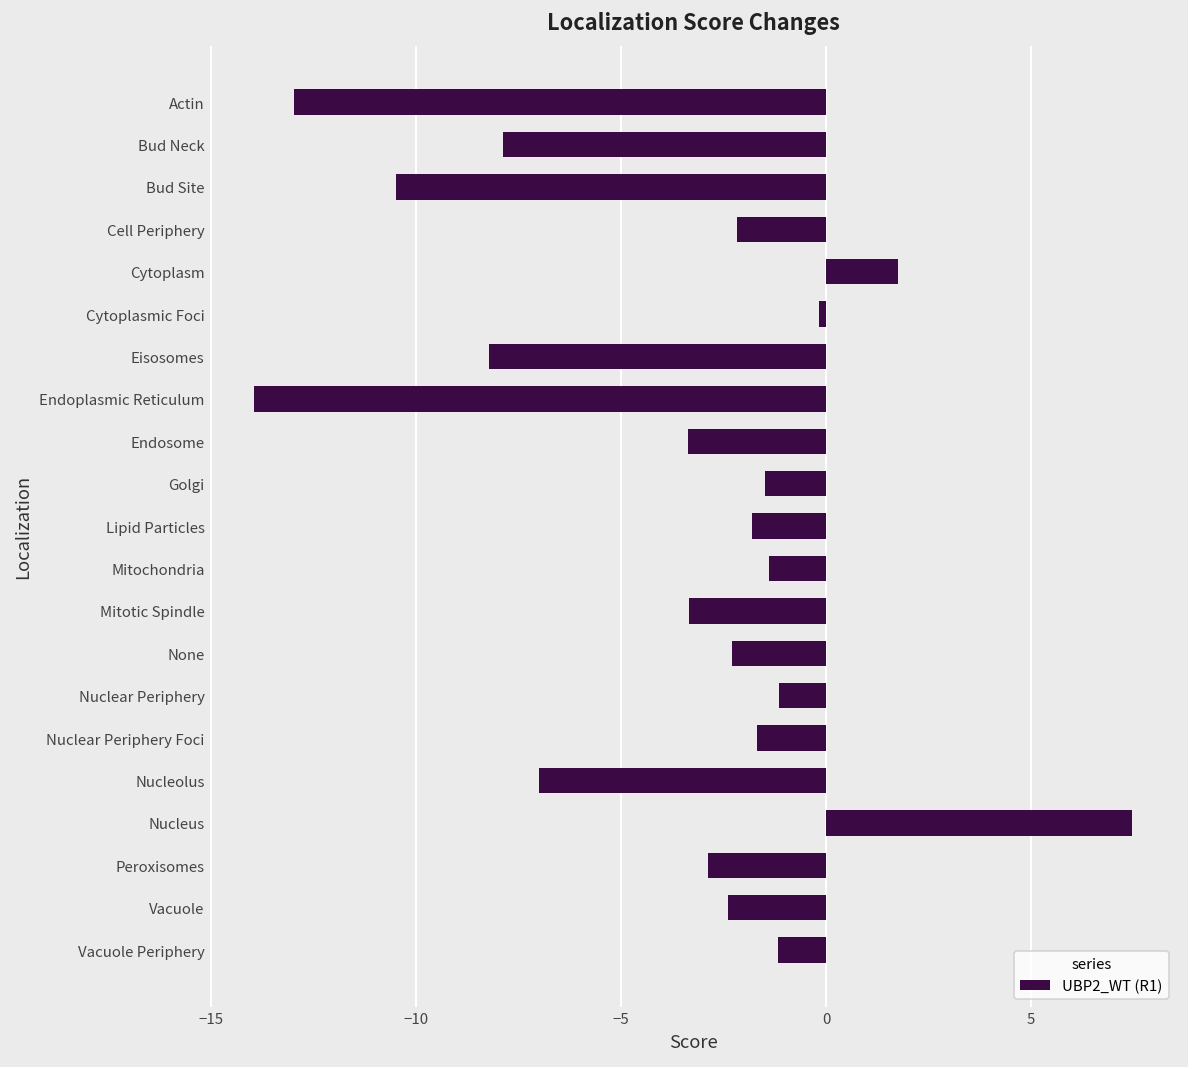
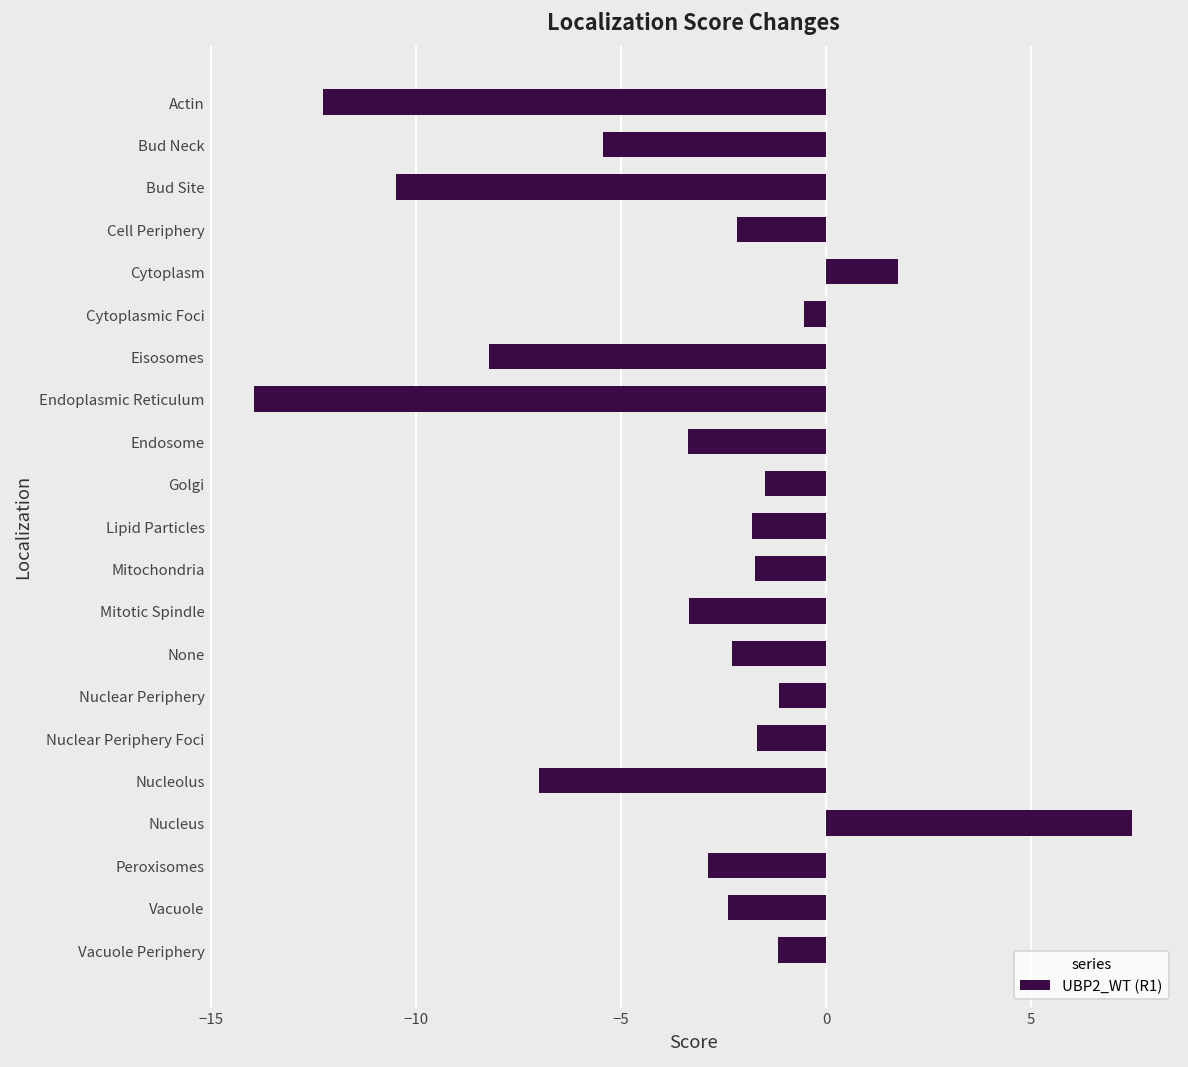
  {
-   "Actin": -13.0,
-   "Bud Neck": -7.9,
+   "Actin": -12.3,
+   "Bud Neck": -5.4,
    "Bud Site": -10.5,
    "Cell Periphery": -2.2,
    "Cytoplasm": 1.8,
-   "Cytoplasmic Foci": -0.2,
+   "Cytoplasmic Foci": -0.5,
    "Eisosomes": -8.2,
    "Endoplasmic Reticulum": -14.0,
    "Endosome": -3.4,
    "Golgi": -1.5,
    "Lipid Particles": -1.8,
-   "Mitochondria": -1.4,
+   "Mitochondria": -1.7,
    "Mitotic Spindle": -3.4,
    "None": -2.3,
    "Nuclear Periphery": -1.1,
    "Nuclear Periphery Foci": -1.7,
    "Nucleolus": -7.0,
    "Nucleus": 7.5,
    "Peroxisomes": -2.9,
    "Vacuole": -2.4,
    "Vacuole Periphery": -1.2
  }
